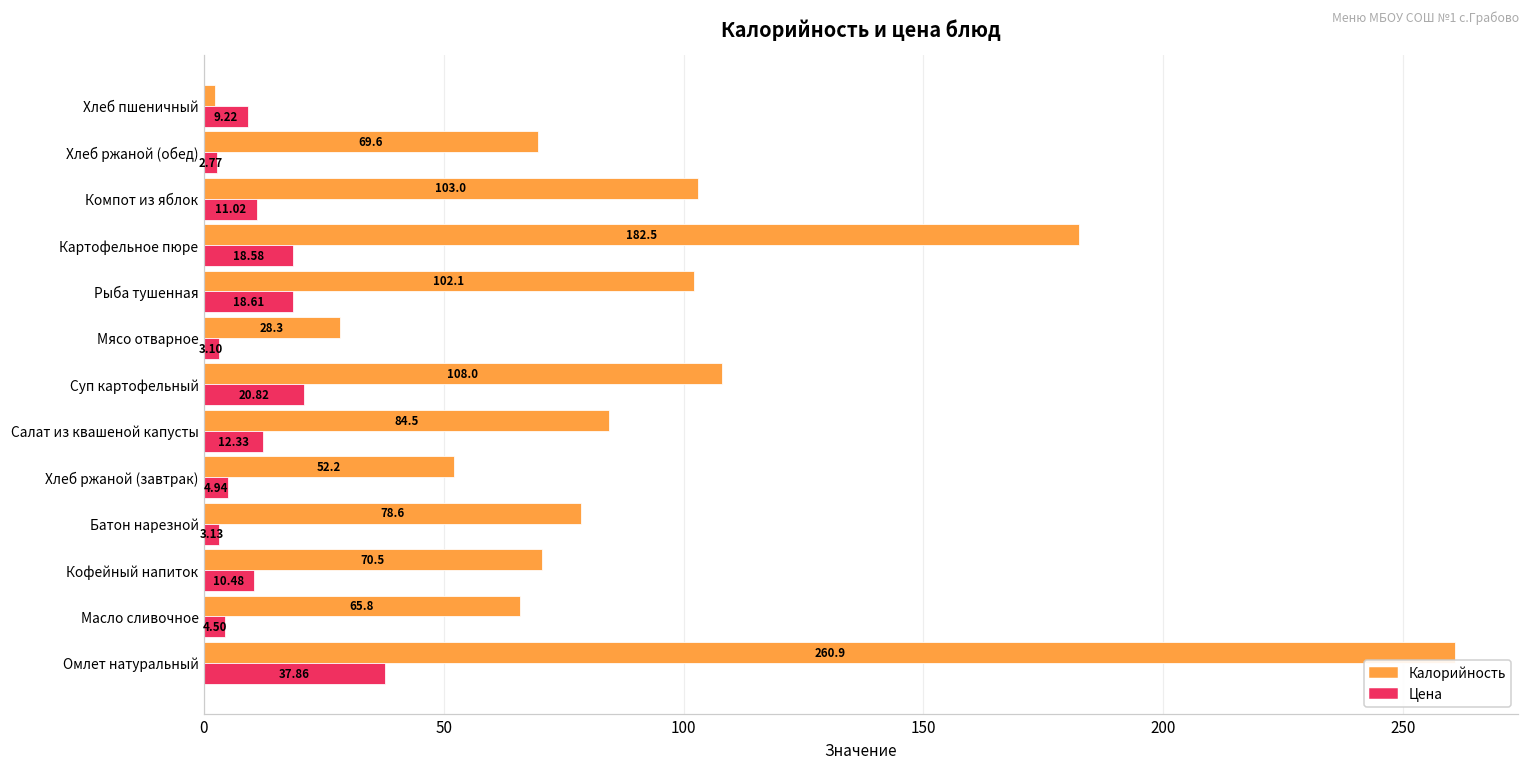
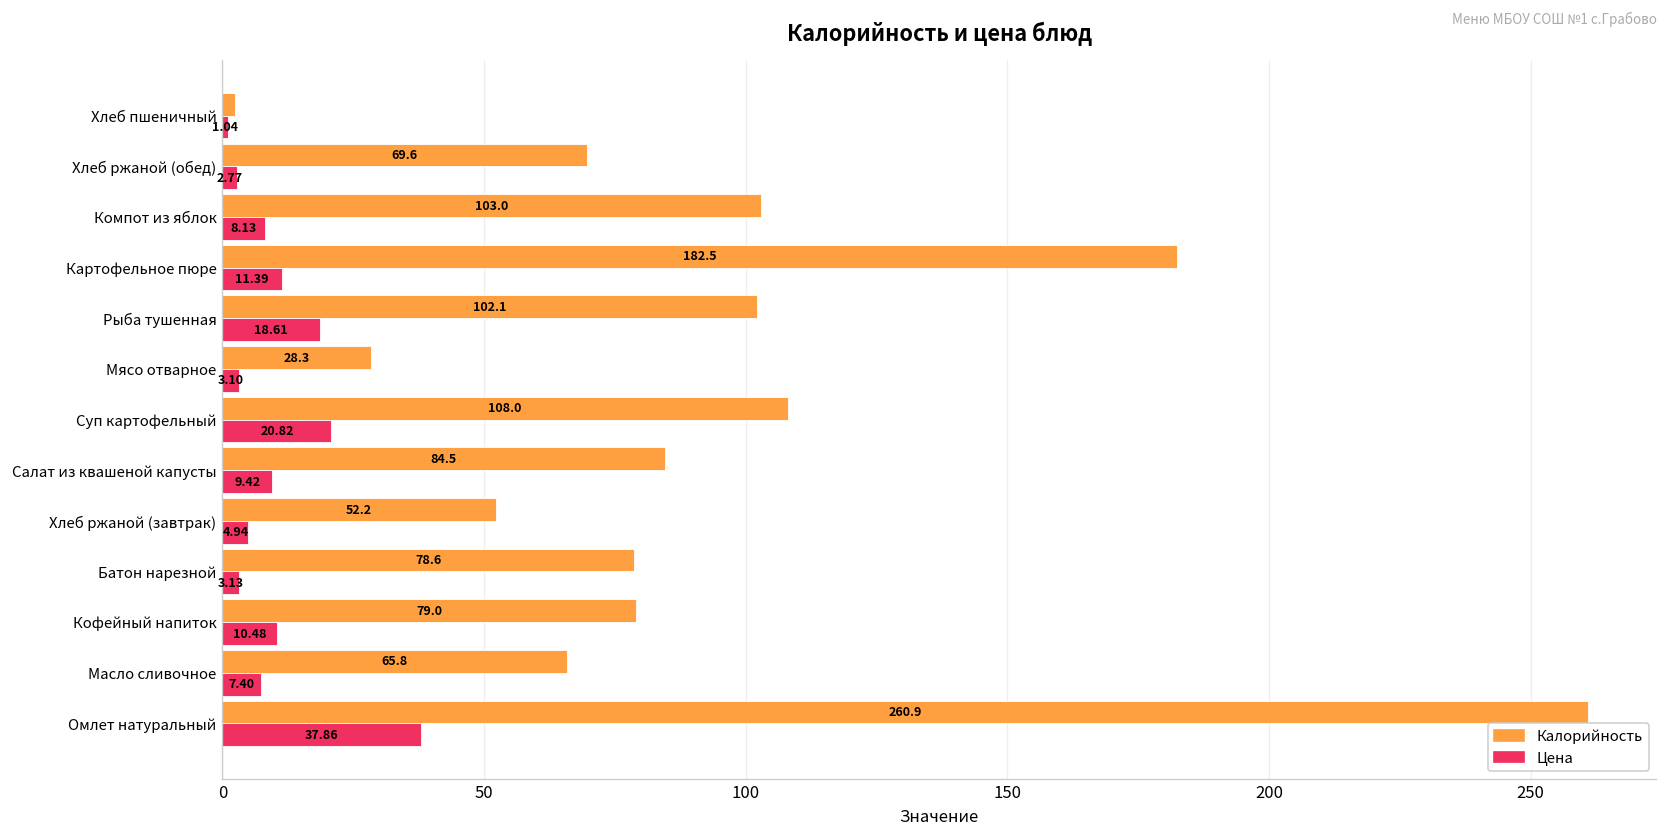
  {
    "Калорийность": {
      "Хлеб ржаной (обед)": 69.6,
      "Компот из яблок": 103.0,
      "Картофельное пюре": 182.5,
      "Рыба тушенная": 102.1,
      "Мясо отварное": 28.3,
      "Суп картофельный": 108.0,
      "Салат из квашеной капусты": 84.5,
      "Хлеб ржаной (завтрак)": 52.2,
      "Батон нарезной": 78.6,
-     "Кофейный напиток": 70.5,
+     "Кофейный напиток": 79.0,
      "Масло сливочное": 65.8,
      "Омлет натуральный": 260.9
    },
    "Цена": {
-     "Хлеб пшеничный": 9.22,
+     "Хлеб пшеничный": 1.04,
      "Хлеб ржаной (обед)": 2.77,
-     "Компот из яблок": 11.02,
-     "Картофельное пюре": 18.58,
+     "Компот из яблок": 8.13,
+     "Картофельное пюре": 11.39,
      "Рыба тушенная": 18.61,
      "Мясо отварное": 3.10,
      "Суп картофельный": 20.82,
-     "Салат из квашеной капусты": 12.33,
+     "Салат из квашеной капусты": 9.42,
      "Хлеб ржаной (завтрак)": 4.94,
      "Батон нарезной": 3.13,
      "Кофейный напиток": 10.48,
-     "Масло сливочное": 4.50,
+     "Масло сливочное": 7.40,
      "Омлет натуральный": 37.86
    }
  }
